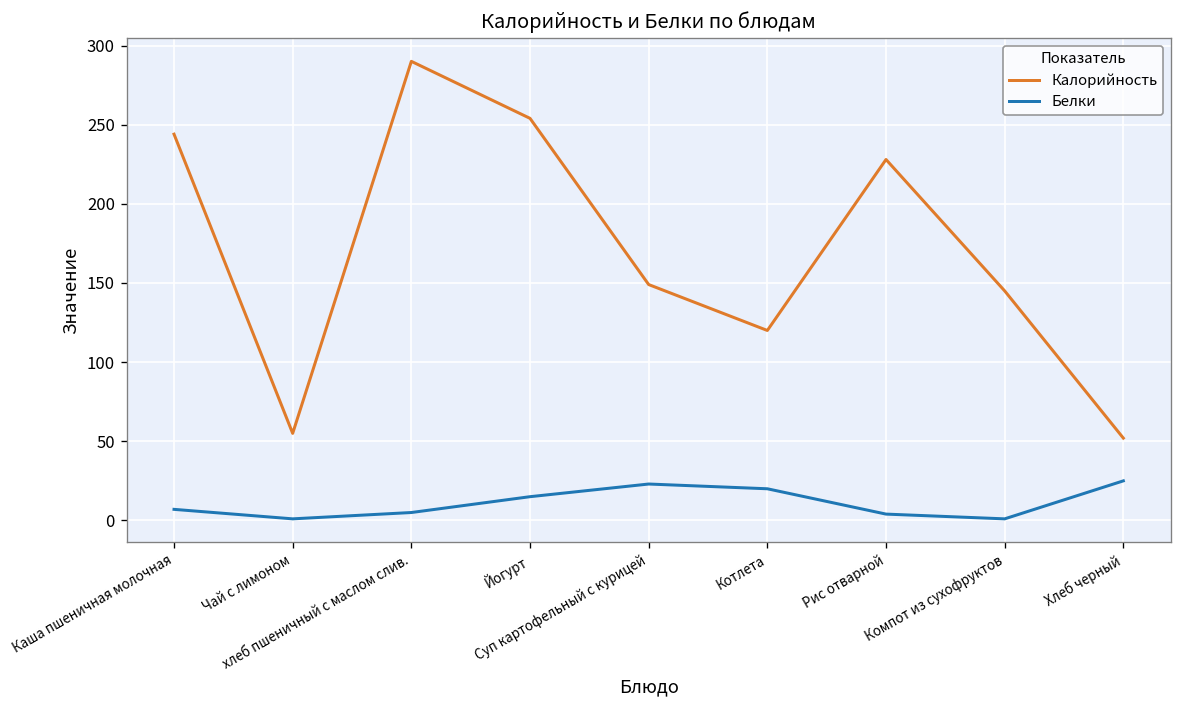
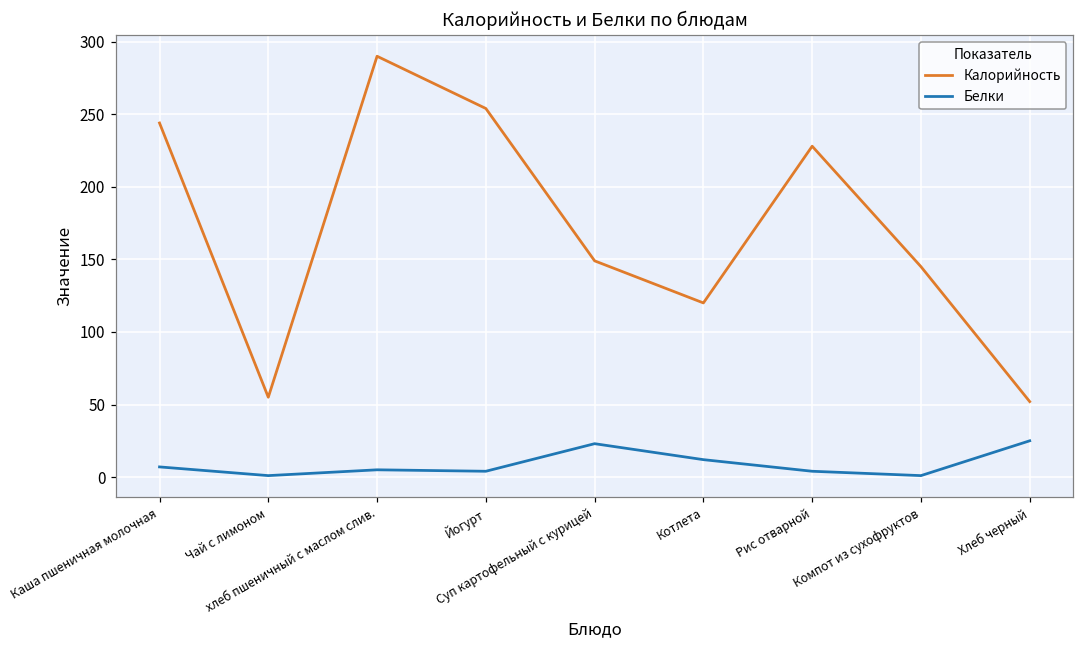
  {
    "Калорийность": {
      "Каша пшеничная молочная": 244,
      "Чай с лимоном": 55,
      "хлеб пшеничный с маслом слив.": 290,
      "Йогурт": 254,
      "Суп картофельный с курицей": 149,
      "Котлета": 120,
      "Рис отварной": 228,
      "Компот из сухофруктов": 145,
      "Хлеб черный": 52
    },
    "Белки": {
      "Каша пшеничная молочная": 7,
      "Чай с лимоном": 1,
      "хлеб пшеничный с маслом слив.": 5,
-     "Йогурт": 15,
+     "Йогурт": 4,
      "Суп картофельный с курицей": 23,
-     "Котлета": 20,
+     "Котлета": 12,
      "Рис отварной": 4,
      "Компот из сухофруктов": 1,
      "Хлеб черный": 25
    }
  }
